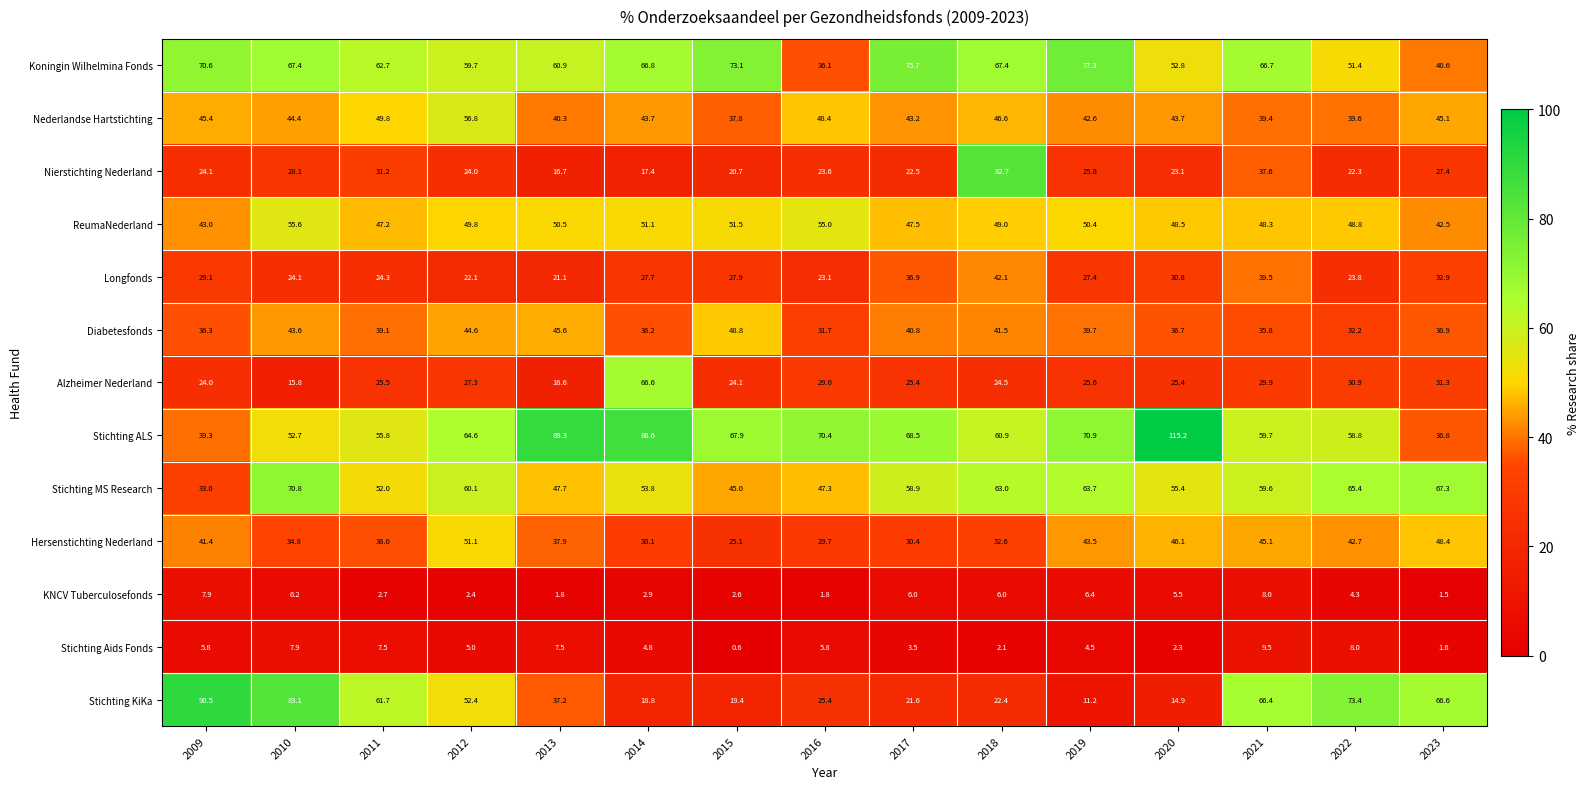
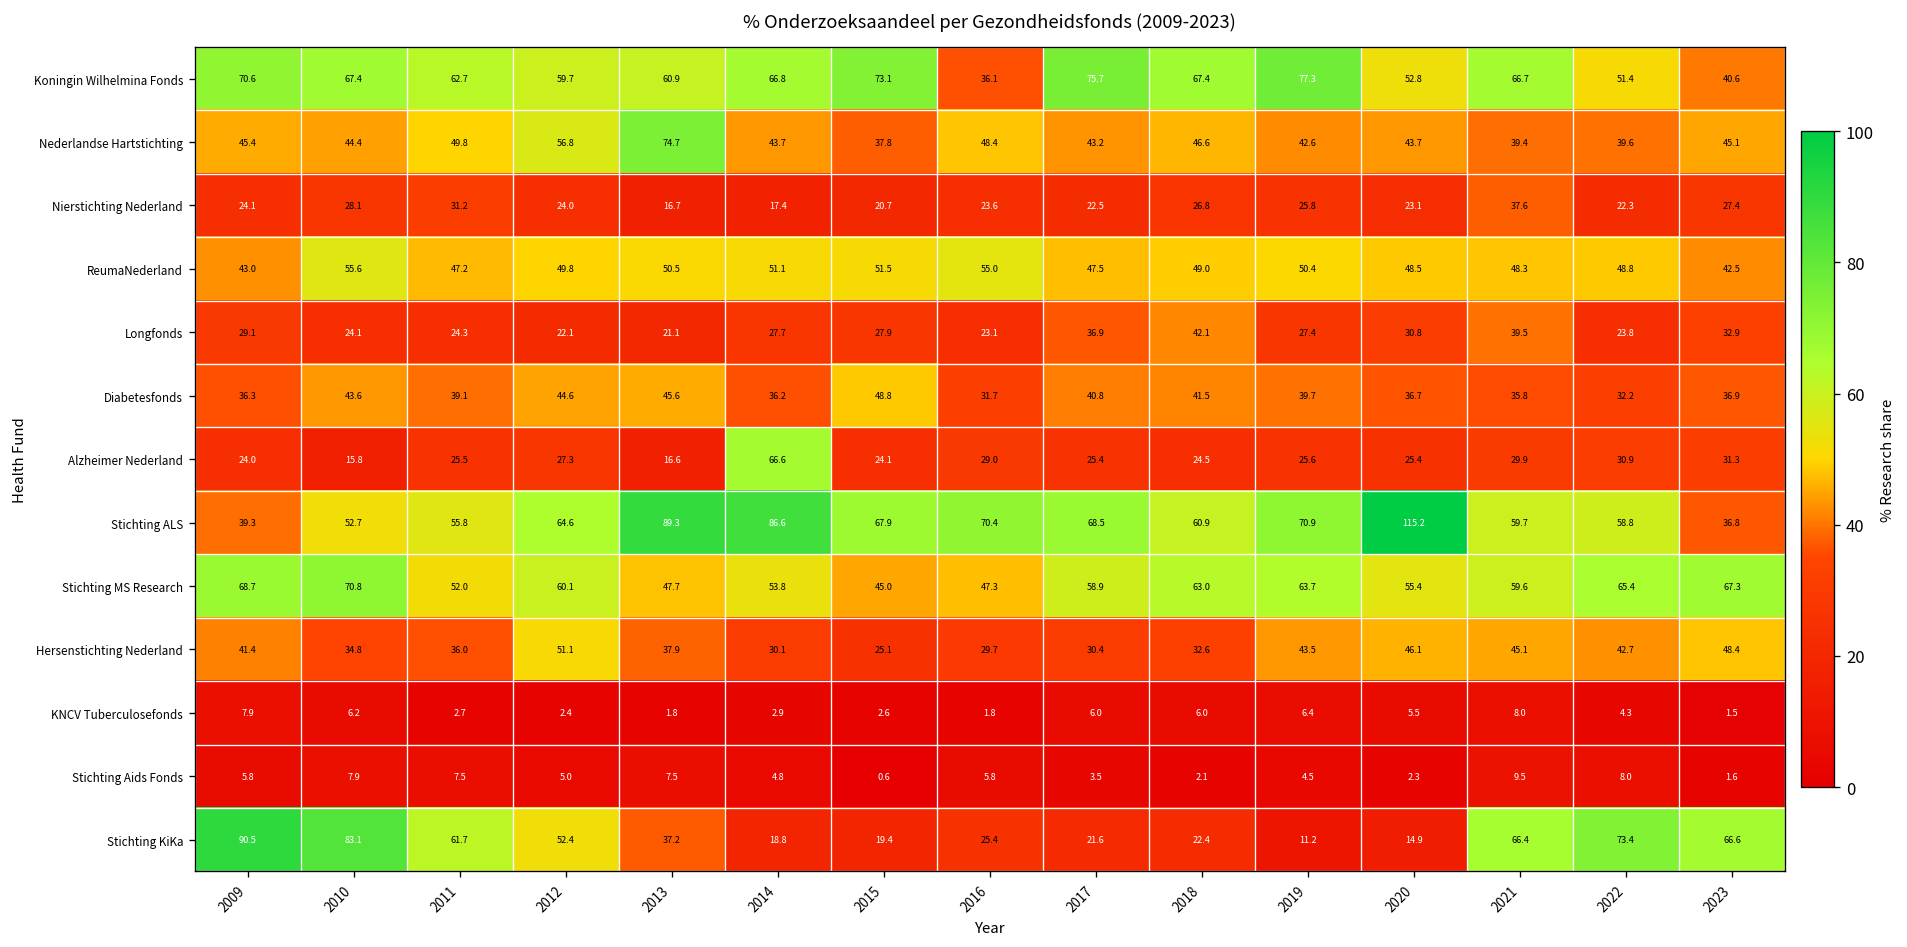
  {
    "Koningin Wilhelmina Fonds": {
      "2009": 70.6,
      "2010": 67.4,
      "2011": 62.7,
      "2012": 59.7,
      "2013": 60.9,
      "2014": 66.8,
      "2015": 73.1,
      "2016": 36.1,
      "2017": 75.7,
      "2018": 67.4,
      "2019": 77.3,
      "2020": 52.8,
      "2021": 66.7,
      "2022": 51.4,
      "2023": 40.6
    },
    "Nederlandse Hartstichting": {
      "2009": 45.4,
      "2010": 44.4,
      "2011": 49.8,
      "2012": 56.8,
-     "2013": 40.3,
+     "2013": 74.7,
      "2014": 43.7,
      "2015": 37.8,
      "2016": 48.4,
      "2017": 43.2,
      "2018": 46.6,
      "2019": 42.6,
      "2020": 43.7,
      "2021": 39.4,
      "2022": 39.6,
      "2023": 45.1
    },
    "Nierstichting Nederland": {
      "2009": 24.1,
      "2010": 28.1,
      "2011": 31.2,
      "2012": 24.0,
      "2013": 16.7,
      "2014": 17.4,
      "2015": 20.7,
      "2016": 23.6,
      "2017": 22.5,
-     "2018": 82.7,
+     "2018": 26.8,
      "2019": 25.8,
      "2020": 23.1,
      "2021": 37.6,
      "2022": 22.3,
      "2023": 27.4
    },
    "ReumaNederland": {
      "2009": 43.0,
      "2010": 55.6,
      "2011": 47.2,
      "2012": 49.8,
      "2013": 50.5,
      "2014": 51.1,
      "2015": 51.5,
      "2016": 55.0,
      "2017": 47.5,
      "2018": 49.0,
      "2019": 50.4,
      "2020": 48.5,
      "2021": 48.3,
      "2022": 48.8,
      "2023": 42.5
    },
    "Longfonds": {
      "2009": 29.1,
      "2010": 24.1,
      "2011": 24.3,
      "2012": 22.1,
      "2013": 21.1,
      "2014": 27.7,
      "2015": 27.9,
      "2016": 23.1,
      "2017": 36.9,
      "2018": 42.1,
      "2019": 27.4,
      "2020": 30.8,
      "2021": 39.5,
      "2022": 23.8,
      "2023": 32.9
    },
    "Diabetesfonds": {
      "2009": 36.3,
      "2010": 43.6,
      "2011": 39.1,
      "2012": 44.6,
      "2013": 45.6,
      "2014": 36.2,
      "2015": 48.8,
      "2016": 31.7,
      "2017": 40.8,
      "2018": 41.5,
      "2019": 39.7,
      "2020": 36.7,
      "2021": 35.8,
      "2022": 32.2,
      "2023": 36.9
    },
    "Alzheimer Nederland": {
      "2009": 24.0,
      "2010": 15.8,
      "2011": 25.5,
      "2012": 27.3,
      "2013": 16.6,
      "2014": 66.6,
      "2015": 24.1,
      "2016": 29.0,
      "2017": 25.4,
      "2018": 24.5,
      "2019": 25.6,
      "2020": 25.4,
      "2021": 29.9,
      "2022": 30.9,
      "2023": 31.3
    },
    "Stichting ALS": {
      "2009": 39.3,
      "2010": 52.7,
      "2011": 55.8,
      "2012": 64.6,
      "2013": 89.3,
      "2014": 86.6,
      "2015": 67.9,
      "2016": 70.4,
      "2017": 68.5,
      "2018": 60.9,
      "2019": 70.9,
      "2020": 115.2,
      "2021": 59.7,
      "2022": 58.8,
      "2023": 36.8
    },
    "Stichting MS Research": {
-     "2009": 33.0,
+     "2009": 68.7,
      "2010": 70.8,
      "2011": 52.0,
      "2012": 60.1,
      "2013": 47.7,
      "2014": 53.8,
      "2015": 45.0,
      "2016": 47.3,
      "2017": 58.9,
      "2018": 63.0,
      "2019": 63.7,
      "2020": 55.4,
      "2021": 59.6,
      "2022": 65.4,
      "2023": 67.3
    },
    "Hersenstichting Nederland": {
      "2009": 41.4,
      "2010": 34.8,
      "2011": 36.0,
      "2012": 51.1,
      "2013": 37.9,
      "2014": 30.1,
      "2015": 25.1,
      "2016": 29.7,
      "2017": 30.4,
      "2018": 32.6,
      "2019": 43.5,
      "2020": 46.1,
      "2021": 45.1,
      "2022": 42.7,
      "2023": 48.4
    },
    "KNCV Tuberculosefonds": {
      "2009": 7.9,
      "2010": 6.2,
      "2011": 2.7,
      "2012": 2.4,
      "2013": 1.8,
      "2014": 2.9,
      "2015": 2.6,
      "2016": 1.8,
      "2017": 6.0,
      "2018": 6.0,
      "2019": 6.4,
      "2020": 5.5,
      "2021": 8.0,
      "2022": 4.3,
      "2023": 1.5
    },
    "Stichting Aids Fonds": {
      "2009": 5.8,
      "2010": 7.9,
      "2011": 7.5,
      "2012": 5.0,
      "2013": 7.5,
      "2014": 4.8,
      "2015": 0.6,
      "2016": 5.8,
      "2017": 3.5,
      "2018": 2.1,
      "2019": 4.5,
      "2020": 2.3,
      "2021": 9.5,
      "2022": 8.0,
      "2023": 1.6
    },
    "Stichting KiKa": {
      "2009": 90.5,
      "2010": 83.1,
      "2011": 61.7,
      "2012": 52.4,
      "2013": 37.2,
      "2014": 18.8,
      "2015": 19.4,
      "2016": 25.4,
      "2017": 21.6,
      "2018": 22.4,
      "2019": 11.2,
      "2020": 14.9,
      "2021": 66.4,
      "2022": 73.4,
      "2023": 66.6
    }
  }
